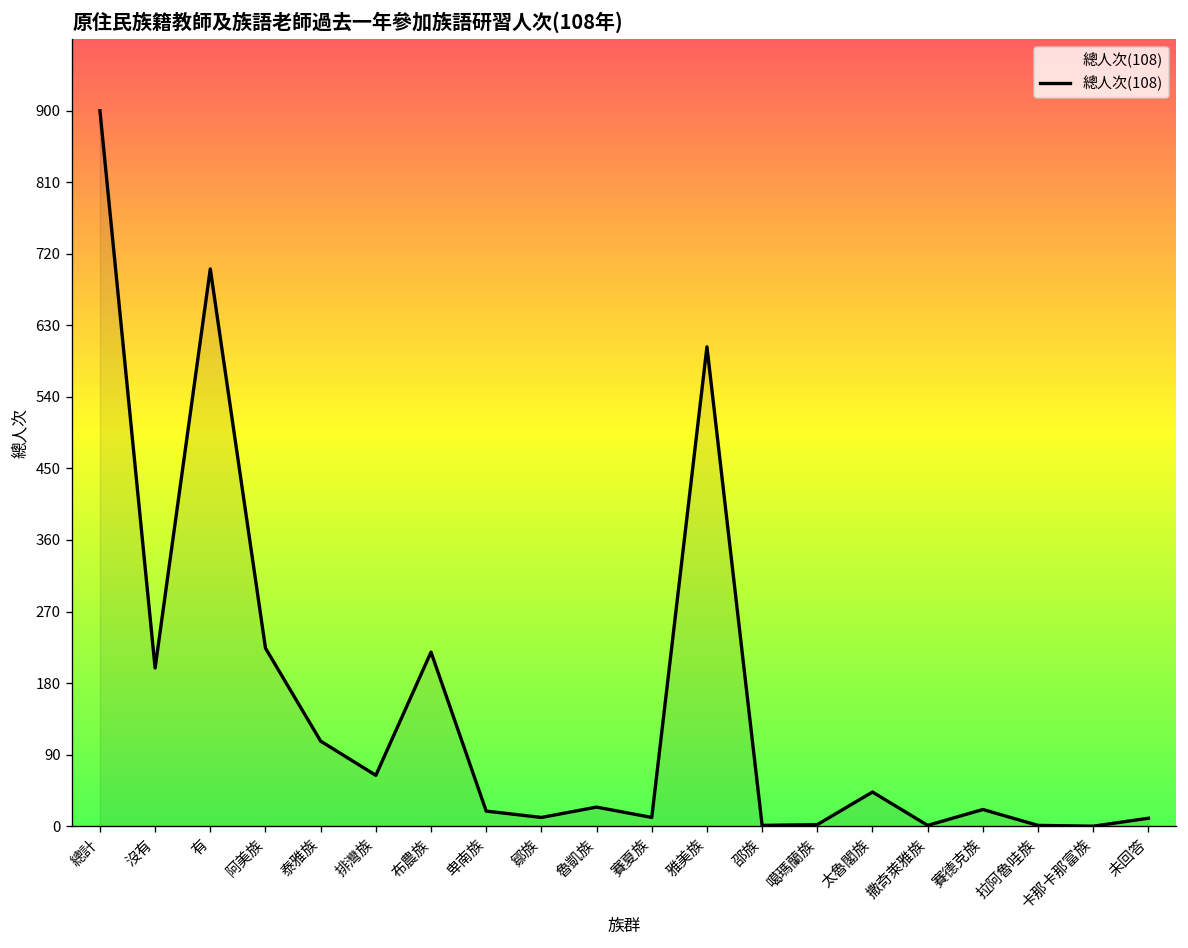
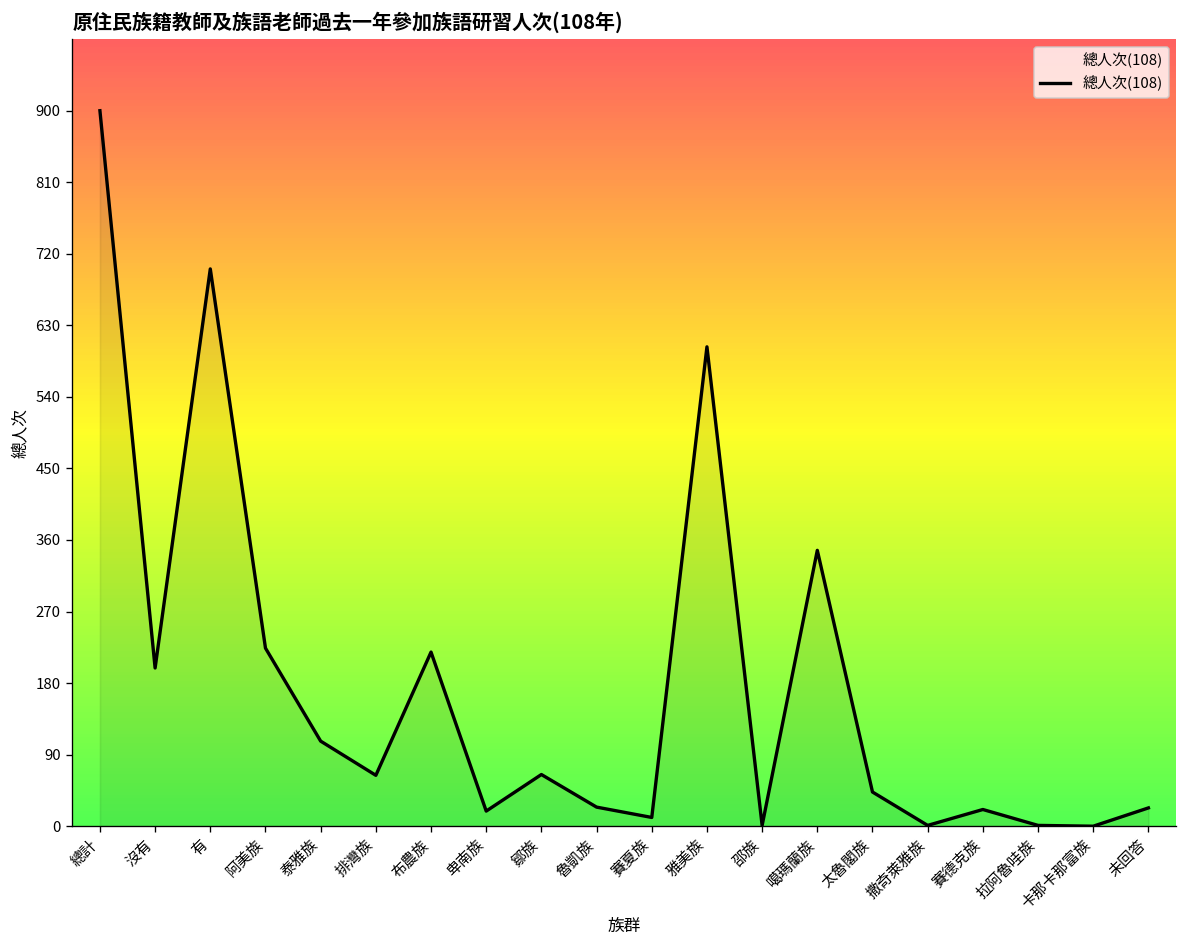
  {
    "總計": 900,
    "沒有": 200,
    "有": 700,
    "阿美族": 220,
    "泰雅族": 110,
    "排灣族": 60,
    "布農族": 220,
    "卑南族": 20,
-   "鄒族": 10,
+   "鄒族": 70,
    "魯凱族": 20,
    "賽夏族": 10,
    "雅美族": 600,
    "邵族": 0,
-   "噶瑪蘭族": 0,
+   "噶瑪蘭族": 350,
    "太魯閣族": 40,
    "撒奇萊雅族": 0,
    "賽德克族": 20,
    "拉阿魯哇族": 0,
    "卡那卡那富族": 0,
-   "未回答": 10
+   "未回答": 20
  }
